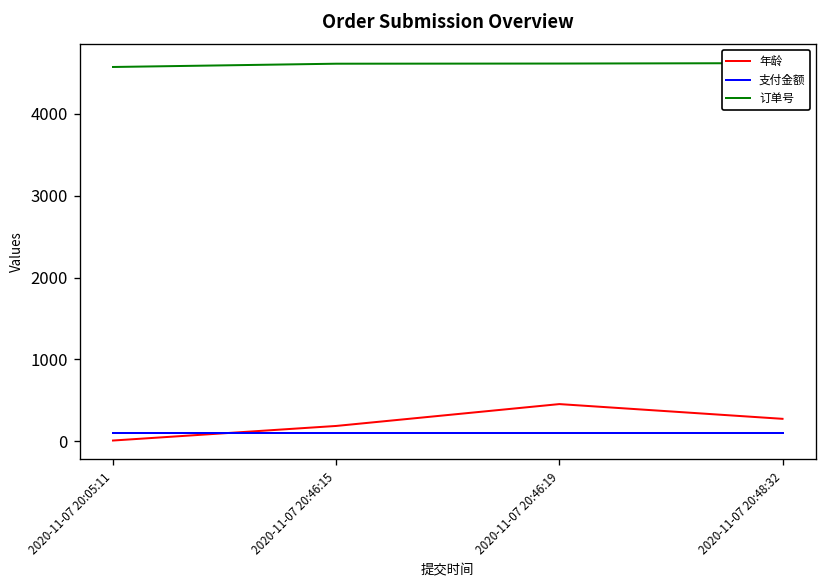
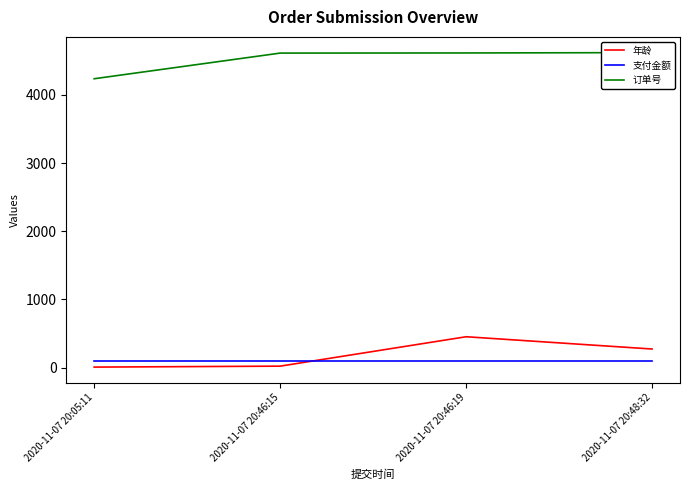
  {
    "年龄": {
      "2020-11-07 20:05:11": 0,
-     "2020-11-07 20:46:15": 200,
+     "2020-11-07 20:46:15": 0,
      "2020-11-07 20:46:19": 500,
      "2020-11-07 20:48:32": 300
    },
    "支付金额": {
      "2020-11-07 20:05:11": 100,
      "2020-11-07 20:46:15": 100,
      "2020-11-07 20:46:19": 100,
      "2020-11-07 20:48:32": 100
    },
    "订单号": {
-     "2020-11-07 20:05:11": 4600,
+     "2020-11-07 20:05:11": 4200,
      "2020-11-07 20:46:15": 4600,
      "2020-11-07 20:46:19": 4600
    }
  }
